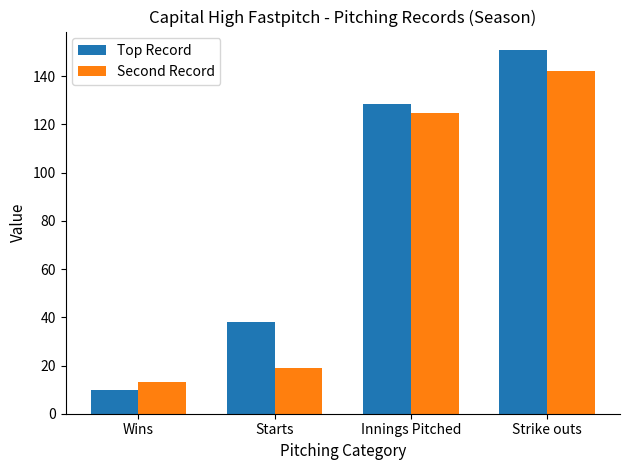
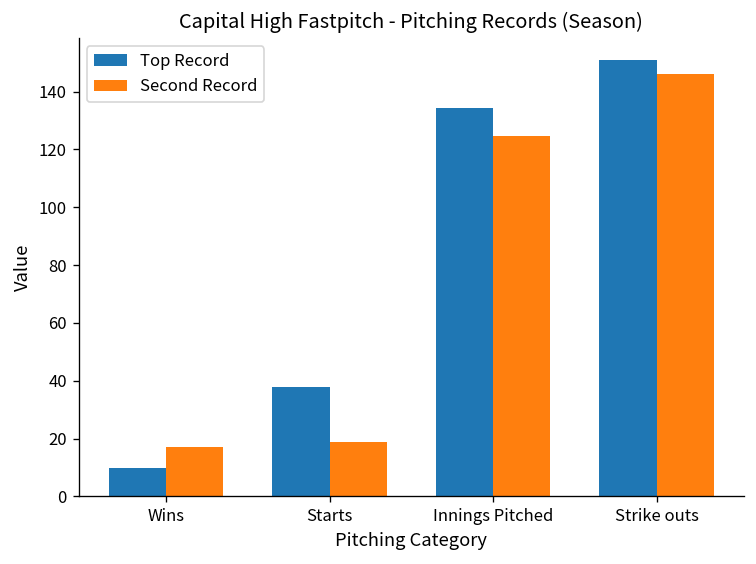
  {
    "Top Record": {
      "Wins": 10,
      "Starts": 38,
-     "Innings Pitched": 129,
+     "Innings Pitched": 134,
      "Strike outs": 151
    },
    "Second Record": {
-     "Wins": 13,
+     "Wins": 17,
      "Starts": 19,
      "Innings Pitched": 125,
-     "Strike outs": 142
+     "Strike outs": 146
    }
  }
